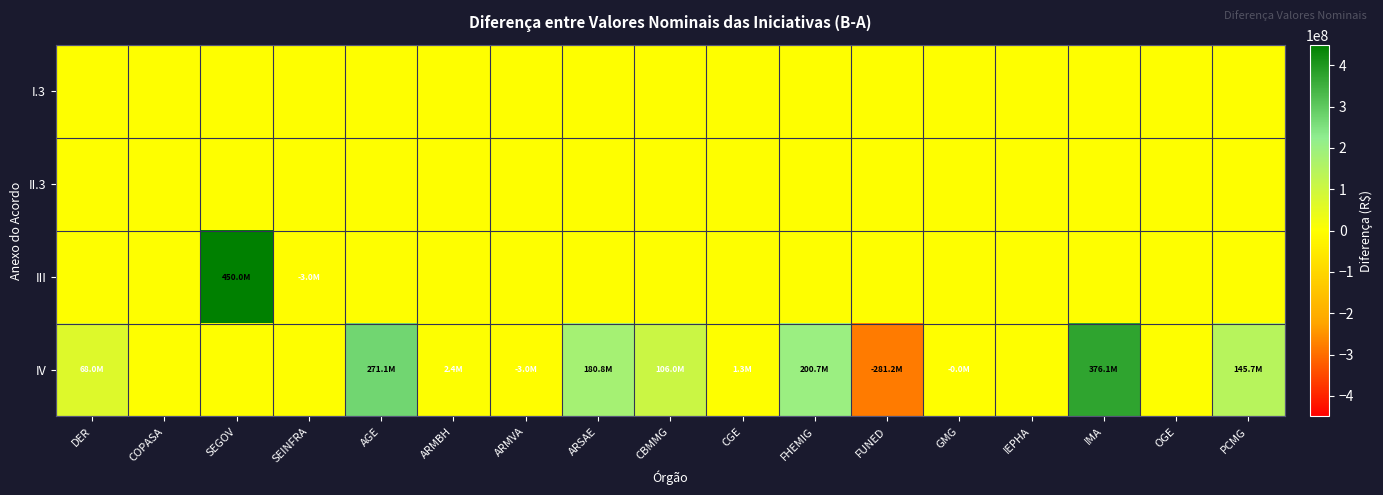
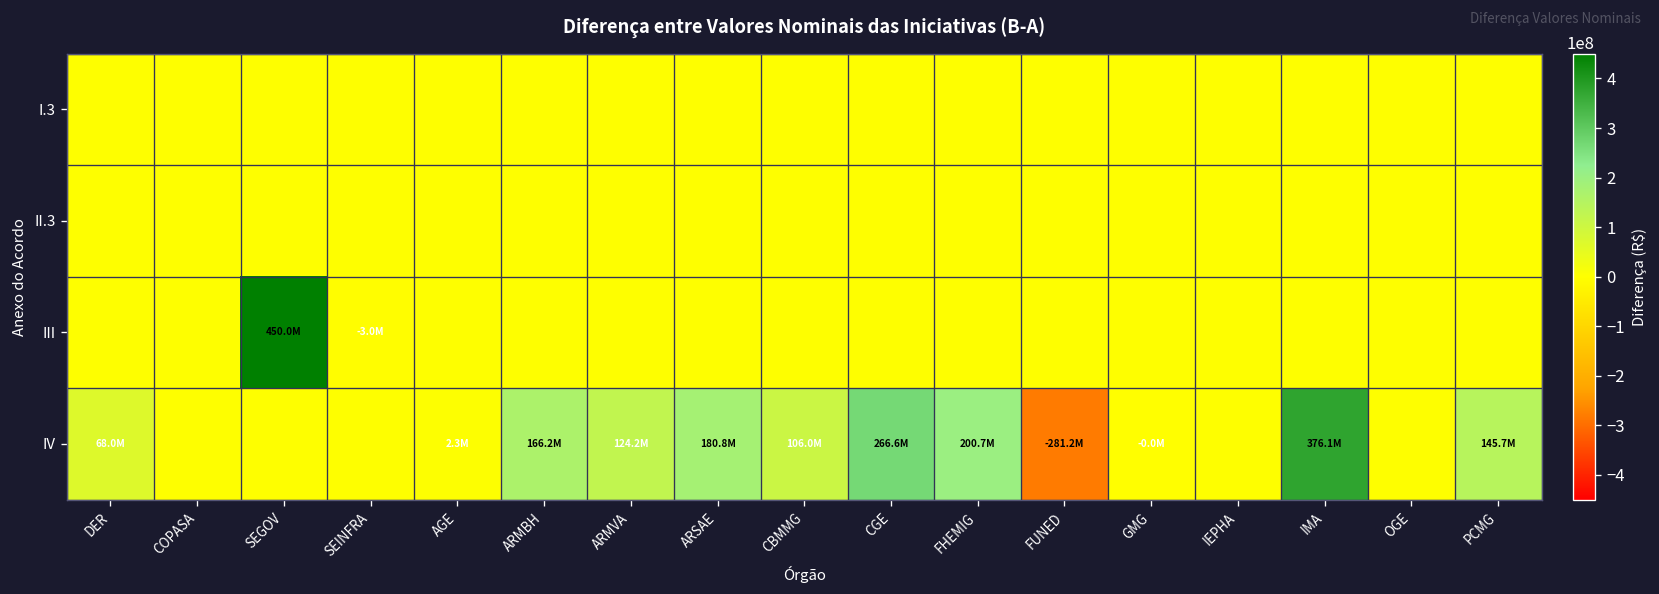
  {
    "III": {
      "SEGOV": "450.0M",
      "SEINFRA": "-3.0M"
    },
    "IV": {
      "DER": "68.0M",
-     "AGE": "271.1M",
-     "ARMBH": "2.4M",
-     "ARMVA": "-3.0M",
+     "AGE": "2.3M",
+     "ARMBH": "166.2M",
+     "ARMVA": "124.2M",
      "ARSAE": "180.8M",
      "CBMMG": "106.0M",
-     "CGE": "1.3M",
+     "CGE": "266.6M",
      "FHEMIG": "200.7M",
      "FUNED": "-281.2M",
      "GMG": "-0.0M",
      "IMA": "376.1M",
      "PCMG": "145.7M"
    }
  }
